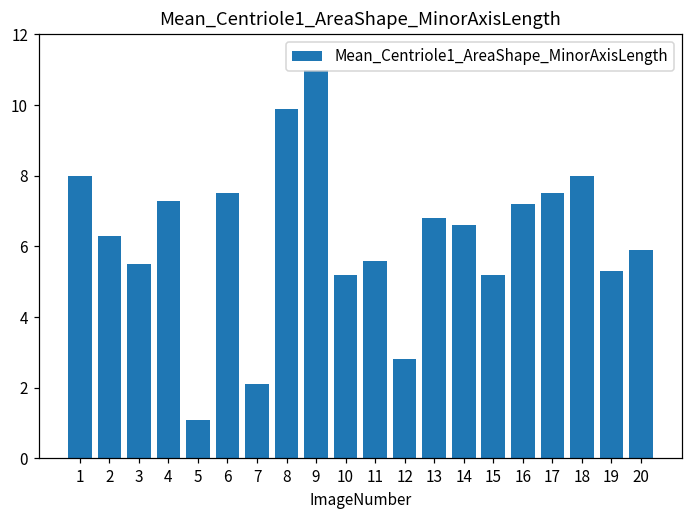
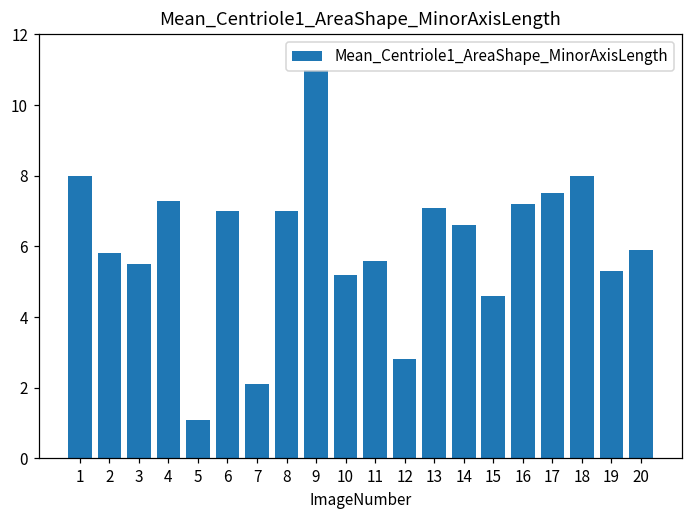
  {
    "1": 8.0,
-   "2": 6.3,
+   "2": 5.8,
    "3": 5.5,
    "4": 7.3,
    "5": 1.1,
-   "6": 7.5,
+   "6": 7.0,
    "7": 2.1,
-   "8": 9.9,
+   "8": 7.0,
    "10": 5.2,
    "11": 5.6,
    "12": 2.8,
-   "13": 6.8,
+   "13": 7.1,
    "14": 6.6,
-   "15": 5.2,
+   "15": 4.6,
    "16": 7.2,
    "17": 7.5,
    "18": 8.0,
    "19": 5.3,
    "20": 5.9
  }
